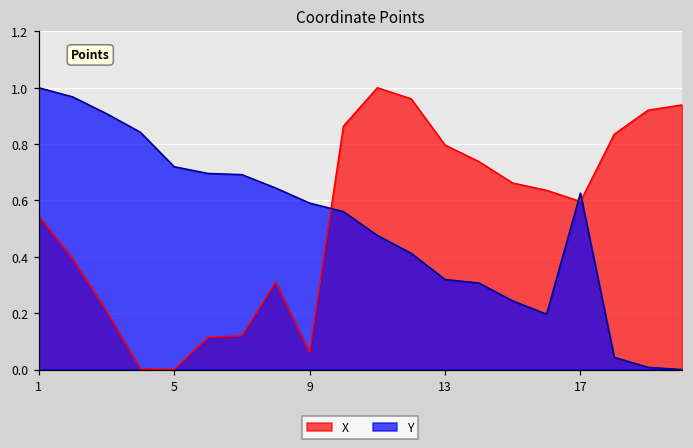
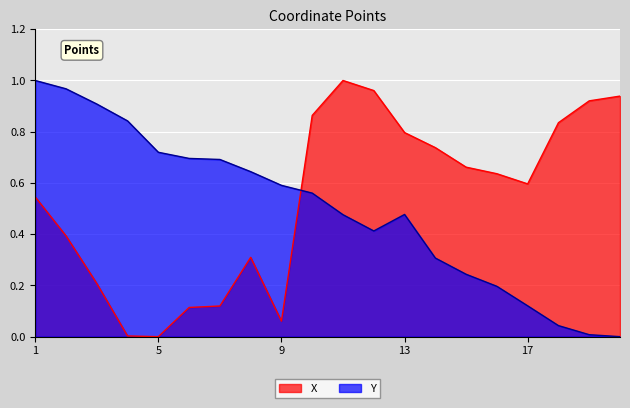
  {
    "X": {
      "1": 0.55,
      "5": 0.00,
      "9": 0.06,
      "13": 0.80,
      "17": 0.60
    },
    "Y": {
      "1": 1.00,
      "5": 0.72,
      "9": 0.59,
-     "13": 0.32,
-     "17": 0.63
+     "13": 0.48,
+     "17": 0.12
    }
  }
